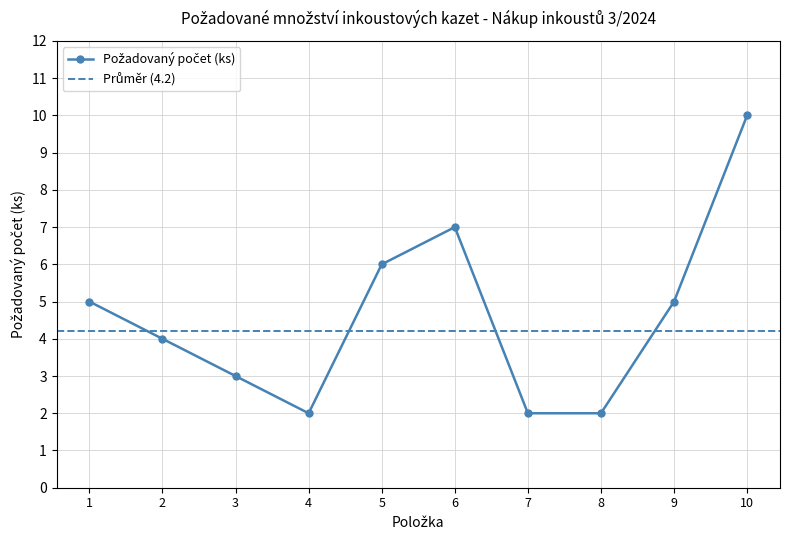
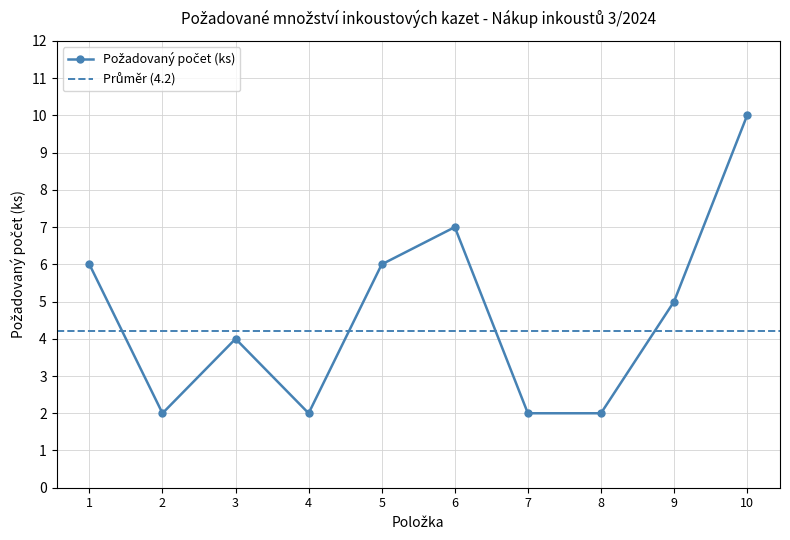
  {
-   "1": 5,
-   "2": 4,
-   "3": 3,
+   "1": 6,
+   "2": 2,
+   "3": 4,
    "4": 2,
    "5": 6,
    "6": 7,
    "7": 2,
    "8": 2,
    "9": 5,
    "10": 10
  }
